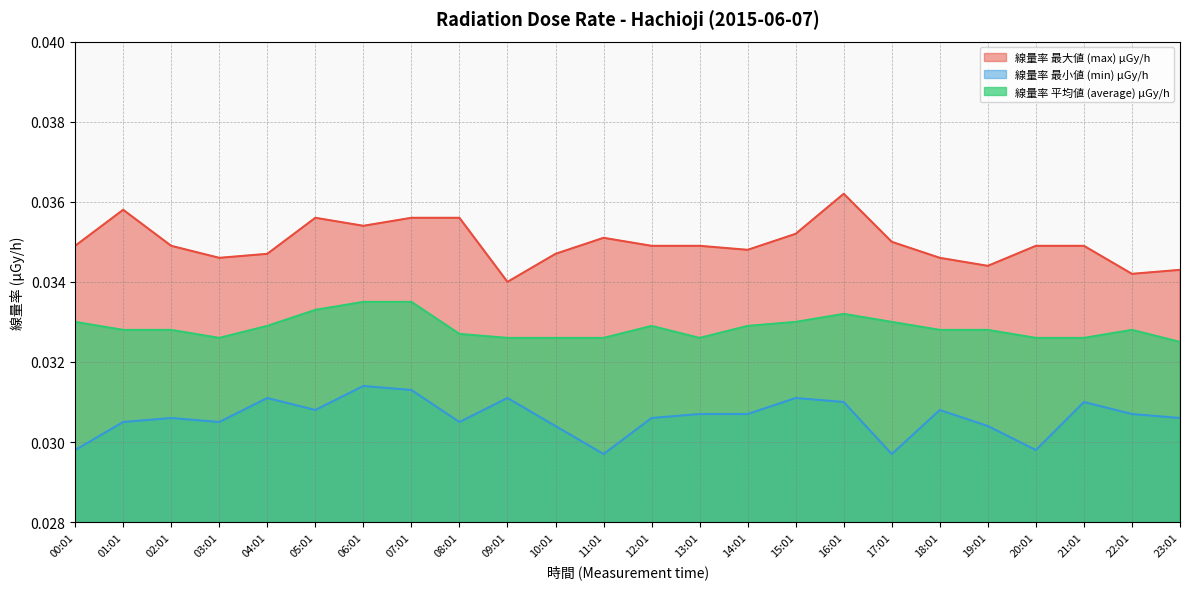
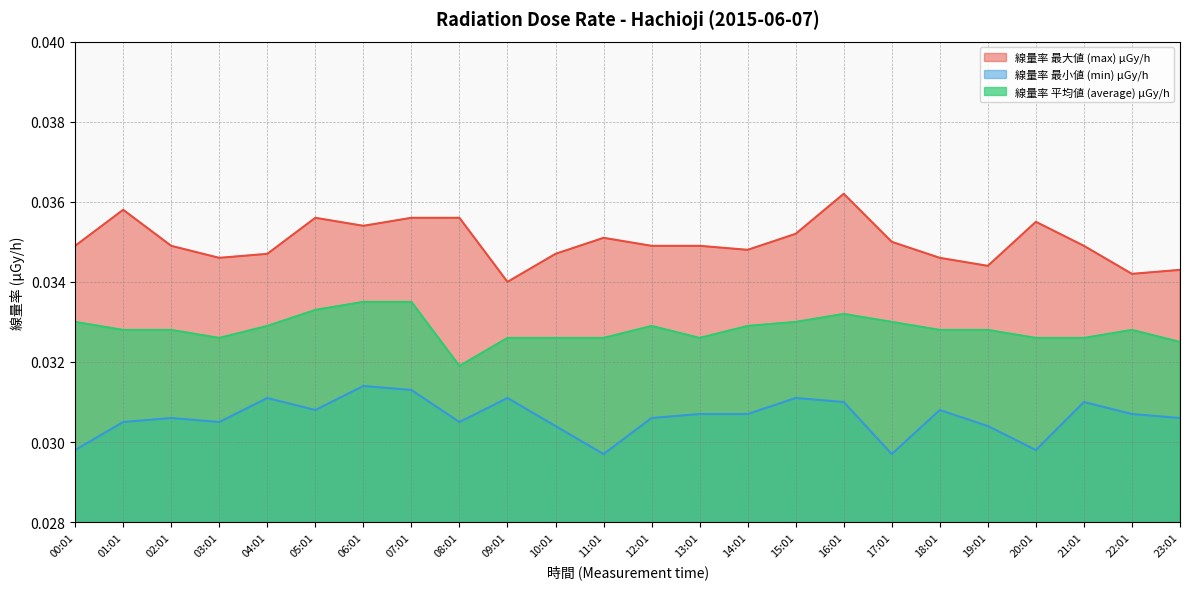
  {
    "線量率 最大値 (max) μGy/h": {
      "00:01": 0.0349,
      "01:01": 0.0358,
      "02:01": 0.0349,
      "03:01": 0.0346,
      "04:01": 0.0347,
      "05:01": 0.0356,
      "06:01": 0.0354,
      "07:01": 0.0356,
      "08:01": 0.0356,
      "09:01": 0.0340,
      "10:01": 0.0347,
      "11:01": 0.0351,
      "12:01": 0.0349,
      "13:01": 0.0349,
      "14:01": 0.0348,
      "15:01": 0.0352,
      "16:01": 0.0362,
      "17:01": 0.0350,
      "18:01": 0.0346,
      "19:01": 0.0344,
-     "20:01": 0.0349,
+     "20:01": 0.0355,
      "21:01": 0.0349,
      "22:01": 0.0342,
      "23:01": 0.0343
    },
    "線量率 最小値 (min) μGy/h": {
      "00:01": 0.0298,
      "01:01": 0.0305,
      "02:01": 0.0306,
      "03:01": 0.0305,
      "04:01": 0.0311,
      "05:01": 0.0308,
      "06:01": 0.0314,
      "07:01": 0.0313,
      "08:01": 0.0305,
      "09:01": 0.0311,
      "10:01": 0.0304,
      "11:01": 0.0297,
      "12:01": 0.0306,
      "13:01": 0.0307,
      "14:01": 0.0307,
      "15:01": 0.0311,
      "16:01": 0.0310,
      "17:01": 0.0297,
      "18:01": 0.0308,
      "19:01": 0.0304,
      "20:01": 0.0298,
      "21:01": 0.0310,
      "22:01": 0.0307,
      "23:01": 0.0306
    },
    "線量率 平均値 (average) μGy/h": {
      "00:01": 0.0330,
      "01:01": 0.0328,
      "02:01": 0.0328,
      "03:01": 0.0326,
      "04:01": 0.0329,
      "05:01": 0.0333,
      "06:01": 0.0335,
      "07:01": 0.0335,
-     "08:01": 0.0327,
+     "08:01": 0.0319,
      "09:01": 0.0326,
      "10:01": 0.0326,
      "11:01": 0.0326,
      "12:01": 0.0329,
      "13:01": 0.0326,
      "14:01": 0.0329,
      "15:01": 0.0330,
      "16:01": 0.0332,
      "17:01": 0.0330,
      "18:01": 0.0328,
      "19:01": 0.0328,
      "20:01": 0.0326,
      "21:01": 0.0326,
      "22:01": 0.0328,
      "23:01": 0.0325
    }
  }
